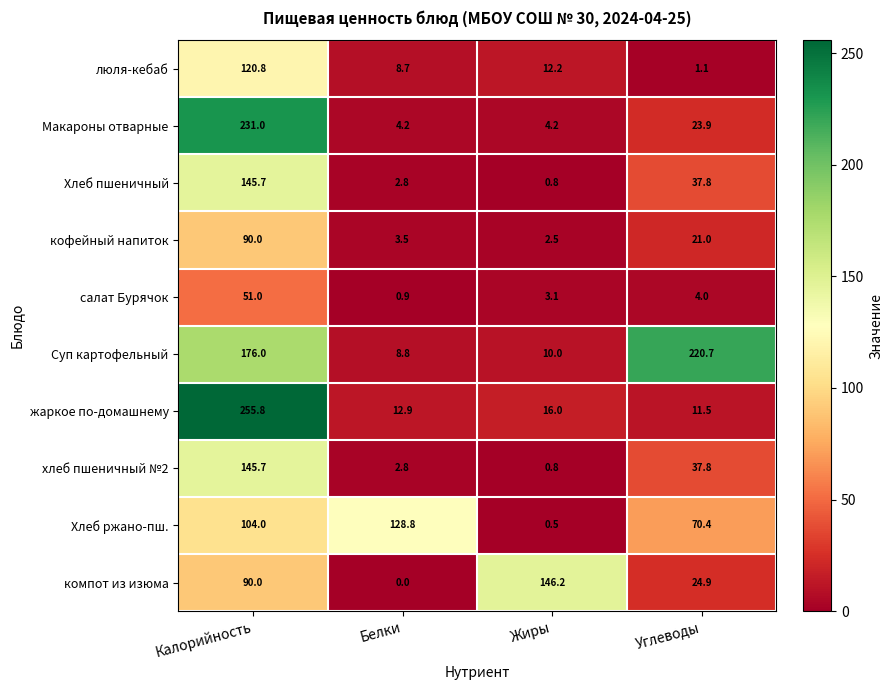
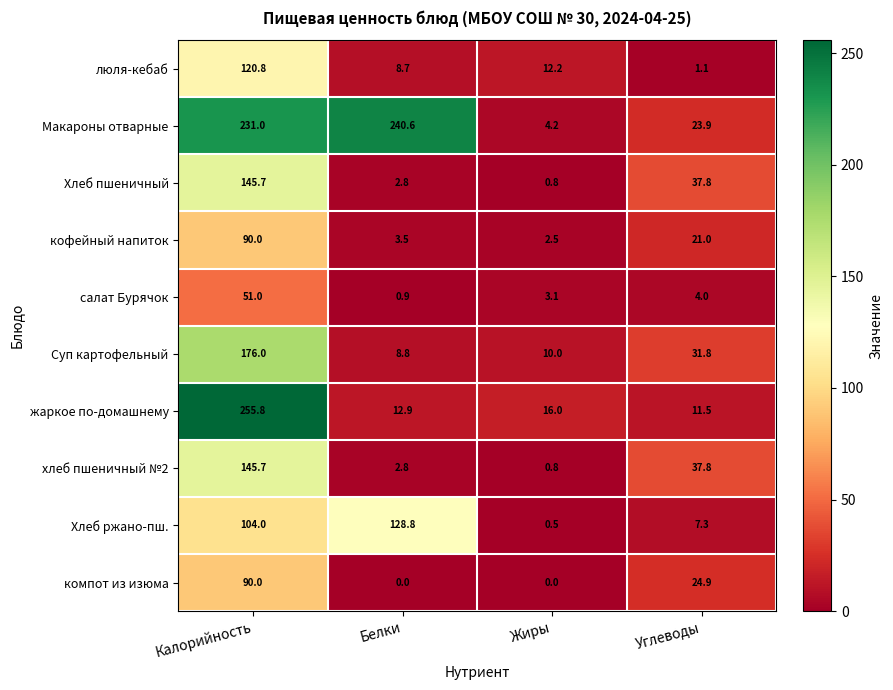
  {
    "люля-кебаб": {
      "Калорийность": 120.8,
      "Белки": 8.7,
      "Жиры": 12.2,
      "Углеводы": 1.1
    },
    "Макароны отварные": {
      "Калорийность": 231.0,
-     "Белки": 4.2,
+     "Белки": 240.6,
      "Жиры": 4.2,
      "Углеводы": 23.9
    },
    "Хлеб пшеничный": {
      "Калорийность": 145.7,
      "Белки": 2.8,
      "Жиры": 0.8,
      "Углеводы": 37.8
    },
    "кофейный напиток": {
      "Калорийность": 90.0,
      "Белки": 3.5,
      "Жиры": 2.5,
      "Углеводы": 21.0
    },
    "салат Бурячок": {
      "Калорийность": 51.0,
      "Белки": 0.9,
      "Жиры": 3.1,
      "Углеводы": 4.0
    },
    "Суп картофельный": {
      "Калорийность": 176.0,
      "Белки": 8.8,
      "Жиры": 10.0,
-     "Углеводы": 220.7
+     "Углеводы": 31.8
    },
    "жаркое по-домашнему": {
      "Калорийность": 255.8,
      "Белки": 12.9,
      "Жиры": 16.0,
      "Углеводы": 11.5
    },
    "хлеб пшеничный №2": {
      "Калорийность": 145.7,
      "Белки": 2.8,
      "Жиры": 0.8,
      "Углеводы": 37.8
    },
    "Хлеб ржано-пш.": {
      "Калорийность": 104.0,
      "Белки": 128.8,
      "Жиры": 0.5,
-     "Углеводы": 70.4
+     "Углеводы": 7.3
    },
    "компот из изюма": {
      "Калорийность": 90.0,
      "Белки": 0.0,
-     "Жиры": 146.2,
+     "Жиры": 0.0,
      "Углеводы": 24.9
    }
  }
